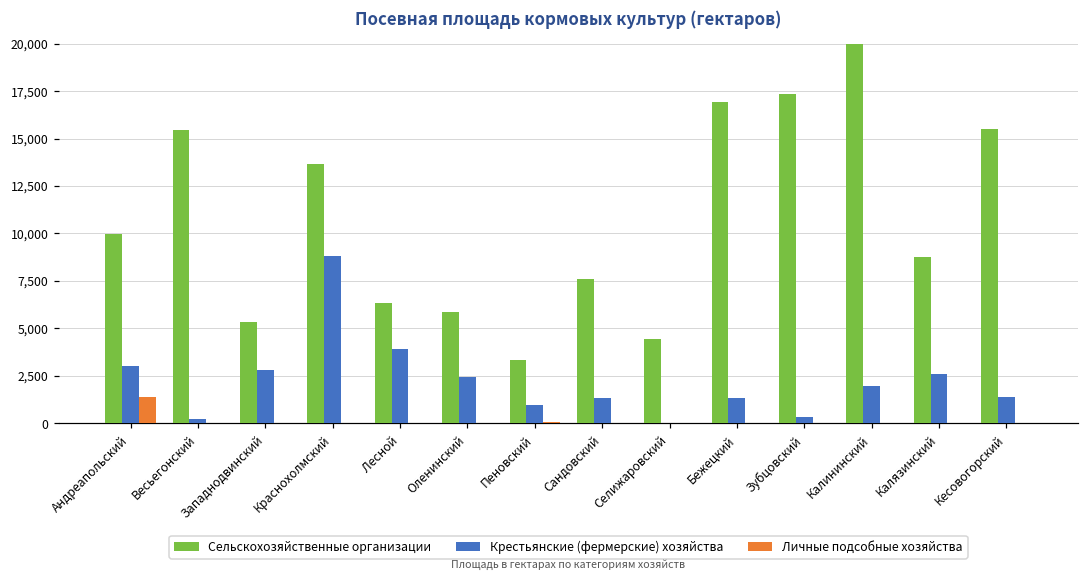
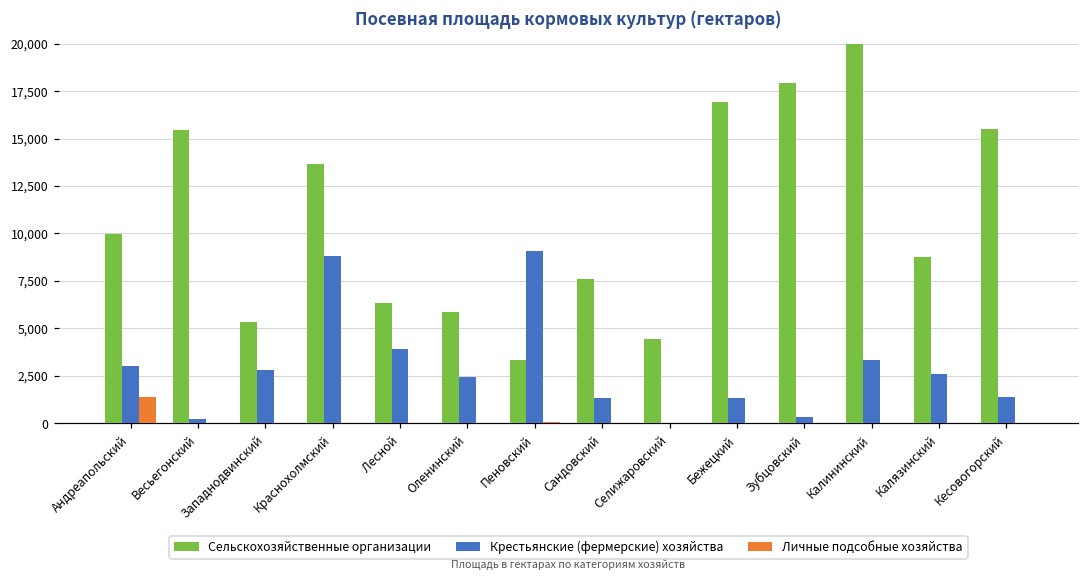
  {
    "Сельскохозяйственные организации": {
      "Андреапольский": "10,000",
      "Весьегонский": "15,400",
      "Западнодвинский": "5,400",
      "Краснохолмский": "13,700",
      "Лесной": "6,300",
      "Оленинский": "5,900",
      "Пеновский": "3,300",
      "Сандовский": "7,600",
      "Селижаровский": "4,400",
      "Бежецкий": "16,900",
-     "Зубцовский": "17,300",
+     "Зубцовский": "18,000",
      "Калязинский": "8,800",
      "Кесовогорский": "15,500"
    },
    "Крестьянские (фермерские) хозяйства": {
      "Андреапольский": "3,000",
      "Весьегонский": "200",
      "Западнодвинский": "2,800",
      "Краснохолмский": "8,800",
      "Лесной": "3,900",
      "Оленинский": "2,500",
-     "Пеновский": "1,000",
+     "Пеновский": "9,100",
      "Сандовский": "1,300",
      "Селижаровский": "0",
      "Бежецкий": "1,300",
      "Зубцовский": "300",
-     "Калининский": "2,000",
+     "Калининский": "3,300",
      "Калязинский": "2,600",
      "Кесовогорский": "1,400"
    },
    "Личные подсобные хозяйства": {
      "Андреапольский": "1,400",
      "Весьегонский": "0",
      "Западнодвинский": "0",
      "Калязинский": "0",
      "Кесовогорский": "0"
    }
  }
